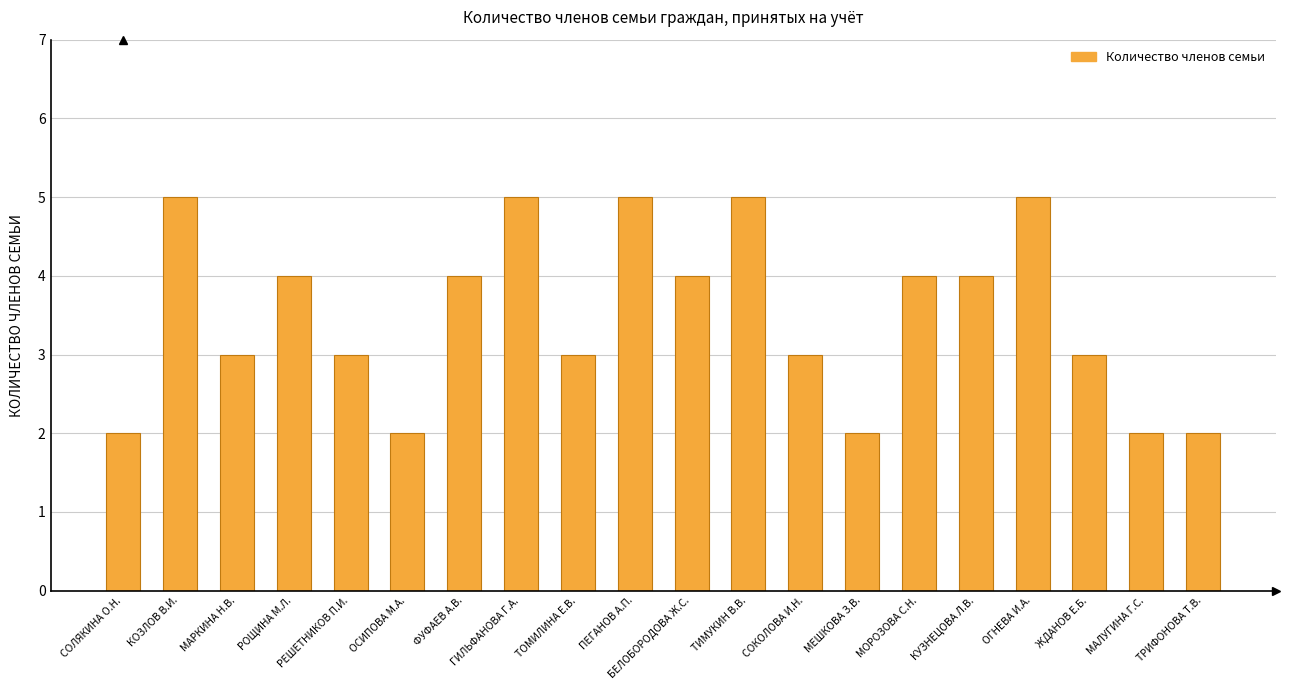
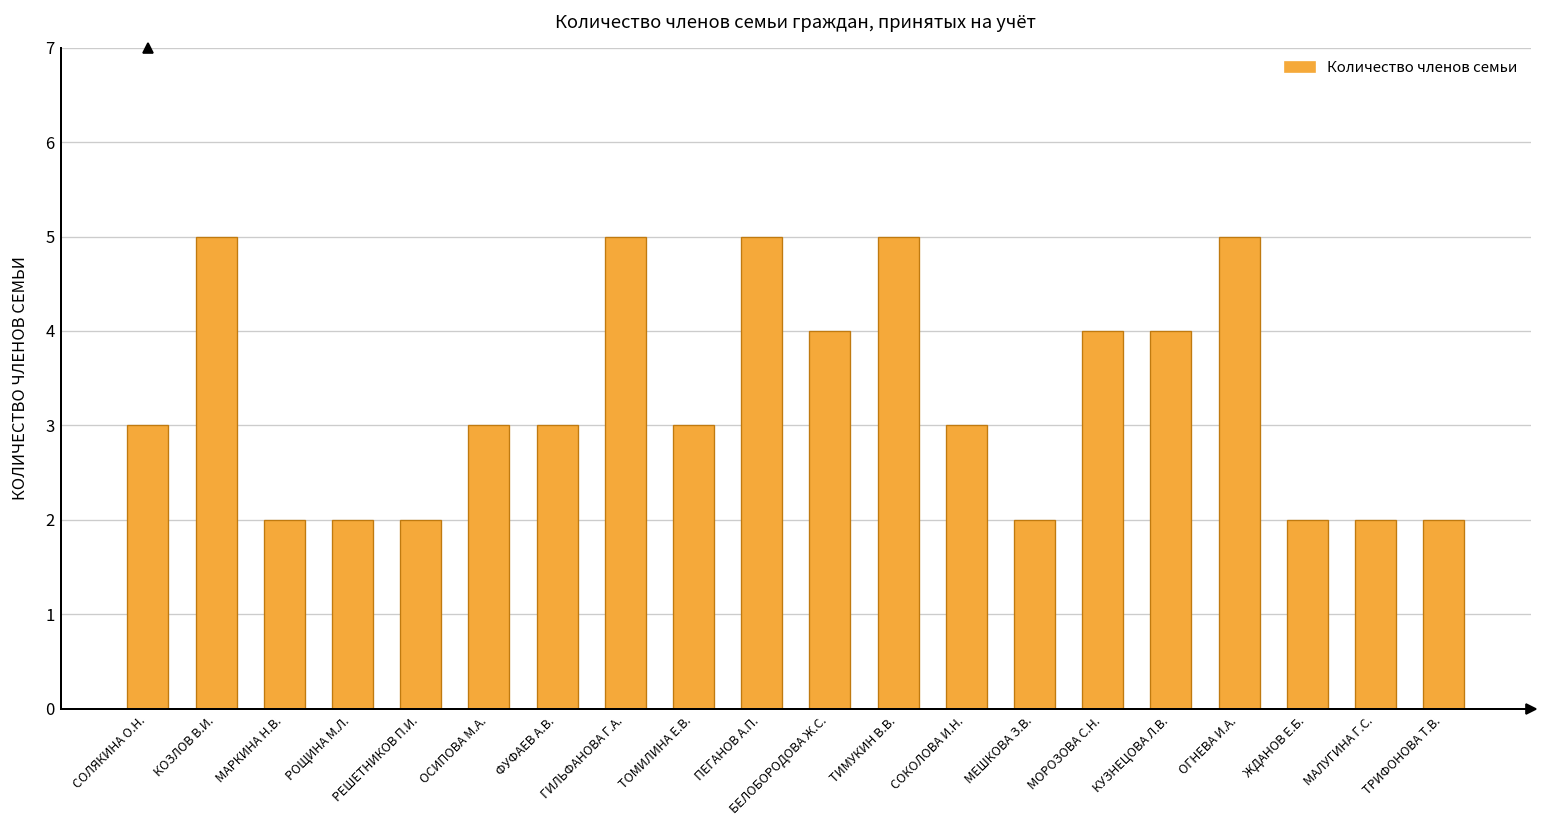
  {
-   "СОЛЯКИНА О.Н.": 2,
+   "СОЛЯКИНА О.Н.": 3,
    "КОЗЛОВ В.И.": 5,
-   "МАРКИНА Н.В.": 3,
-   "РОЩИНА М.Л.": 4,
-   "РЕШЕТНИКОВ П.И.": 3,
-   "ОСИПОВА М.А.": 2,
-   "ФУФАЕВ А.В.": 4,
+   "МАРКИНА Н.В.": 2,
+   "РОЩИНА М.Л.": 2,
+   "РЕШЕТНИКОВ П.И.": 2,
+   "ОСИПОВА М.А.": 3,
+   "ФУФАЕВ А.В.": 3,
    "ГИЛЬФАНОВА Г.А.": 5,
    "ТОМИЛИНА Е.В.": 3,
    "ПЕГАНОВ А.П.": 5,
    "БЕЛОБОРОДОВА Ж.С.": 4,
    "ТИМУКИН В.В.": 5,
    "СОКОЛОВА И.Н.": 3,
    "МЕШКОВА З.В.": 2,
    "МОРОЗОВА С.Н.": 4,
    "КУЗНЕЦОВА Л.В.": 4,
    "ОГНЕВА И.А.": 5,
-   "ЖДАНОВ Е.Б.": 3,
+   "ЖДАНОВ Е.Б.": 2,
    "МАЛУГИНА Г.С.": 2,
    "ТРИФОНОВА Т.В.": 2
  }
